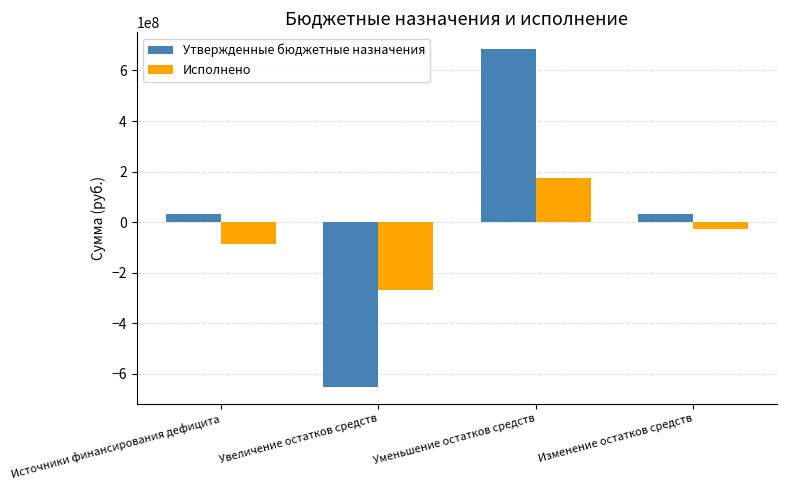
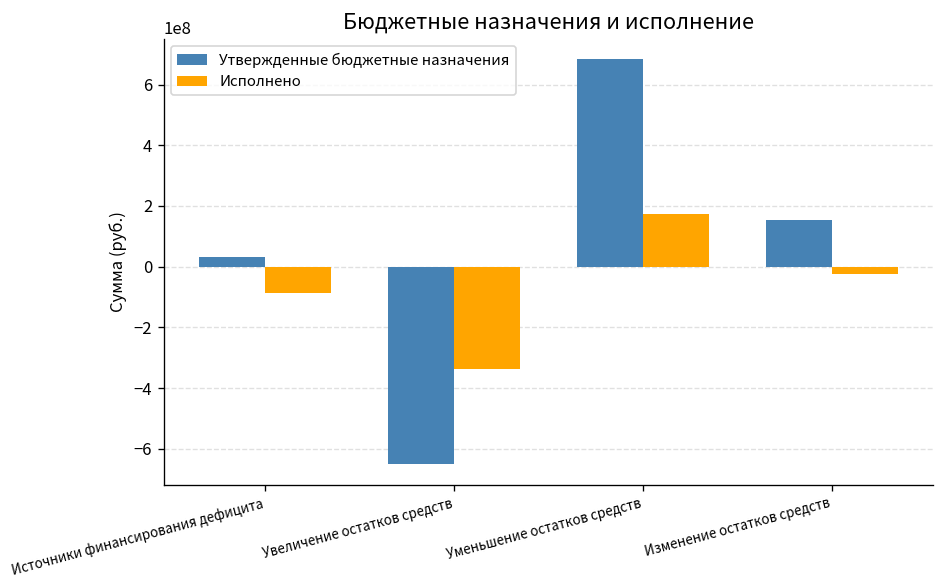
  {
    "Утвержденные бюджетные назначения": {
      "Источники финансирования дефицита": 30000000,
      "Увеличение остатков средств": -650000000,
      "Уменьшение остатков средств": 680000000,
-     "Изменение остатков средств": 30000000
+     "Изменение остатков средств": 150000000
    },
    "Исполнено": {
      "Источники финансирования дефицита": -90000000,
-     "Увеличение остатков средств": -270000000,
+     "Увеличение остатков средств": -340000000,
      "Уменьшение остатков средств": 170000000,
      "Изменение остатков средств": -30000000
    }
  }
